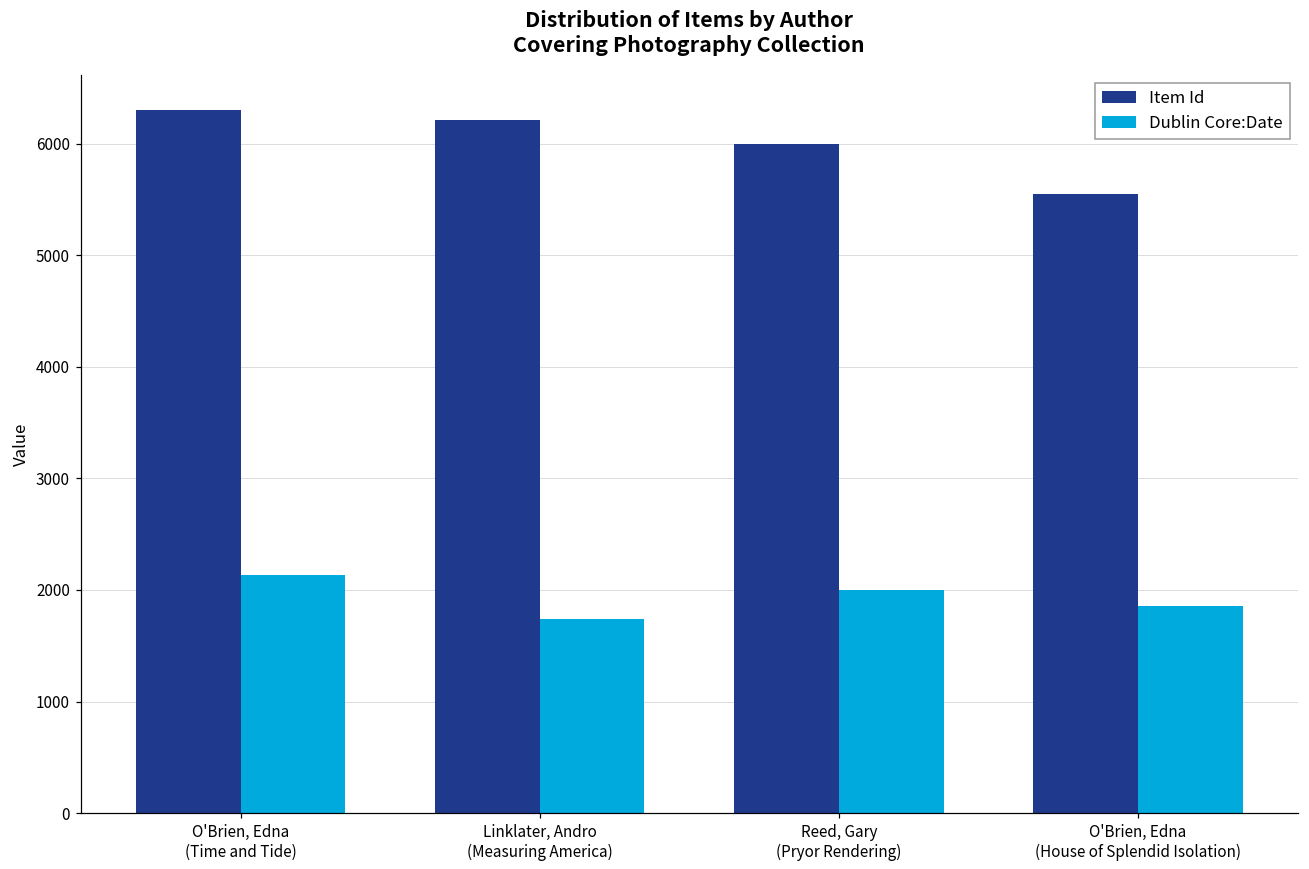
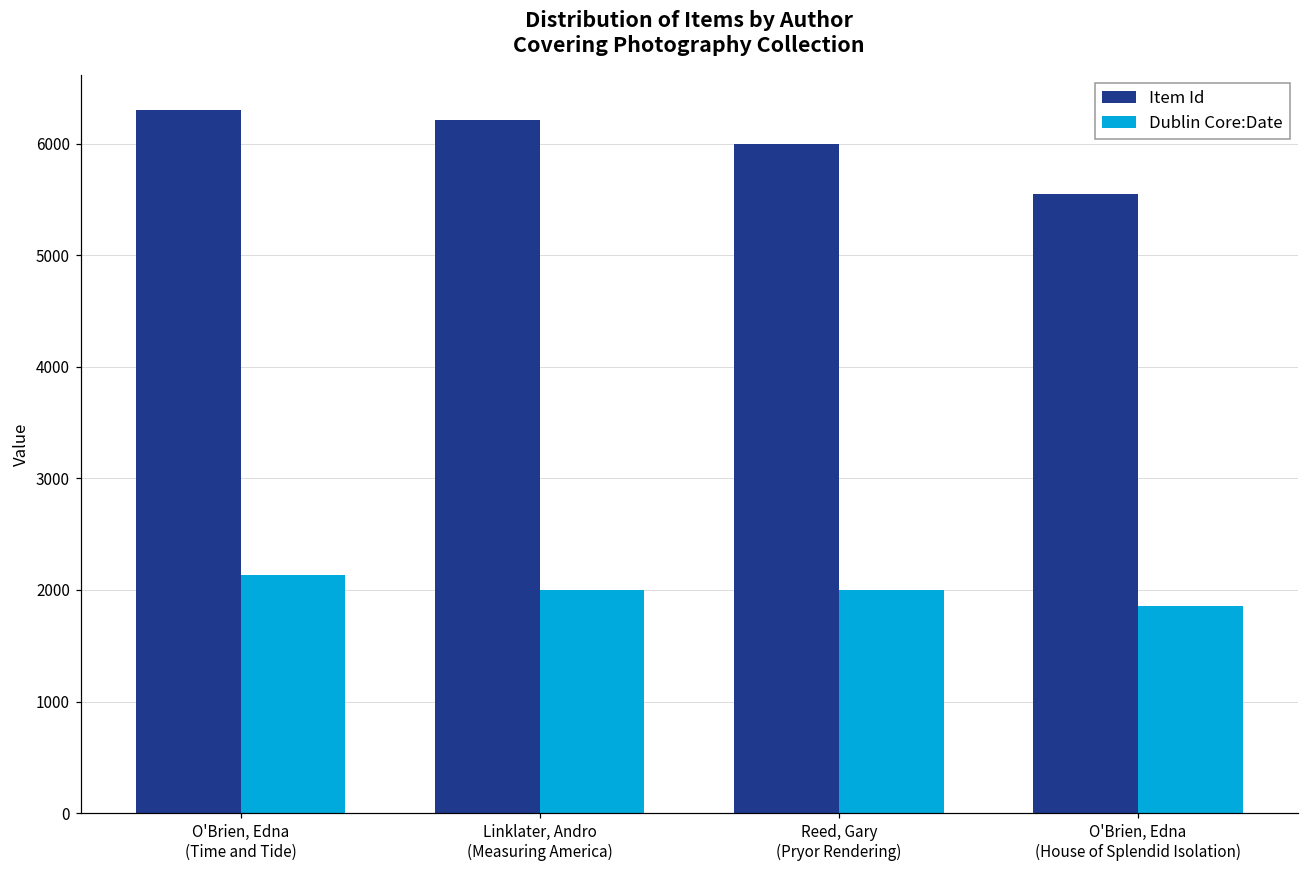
  {
    "Item Id": {
      "O'Brien, Edna (Time and Tide)": 6300,
      "Linklater, Andro (Measuring America)": 6210,
      "Reed, Gary (Pryor Rendering)": 6000,
      "O'Brien, Edna (House of Splendid Isolation)": 5550
    },
    "Dublin Core:Date": {
      "O'Brien, Edna (Time and Tide)": 2130,
-     "Linklater, Andro (Measuring America)": 1740,
+     "Linklater, Andro (Measuring America)": 2000,
      "Reed, Gary (Pryor Rendering)": 2000,
      "O'Brien, Edna (House of Splendid Isolation)": 1850
    }
  }
